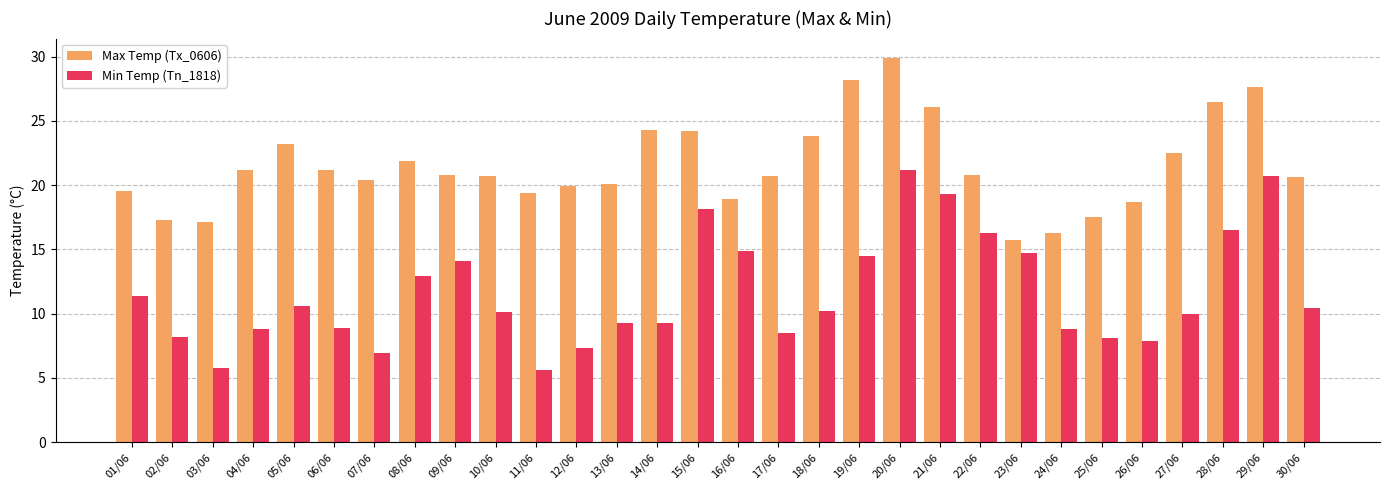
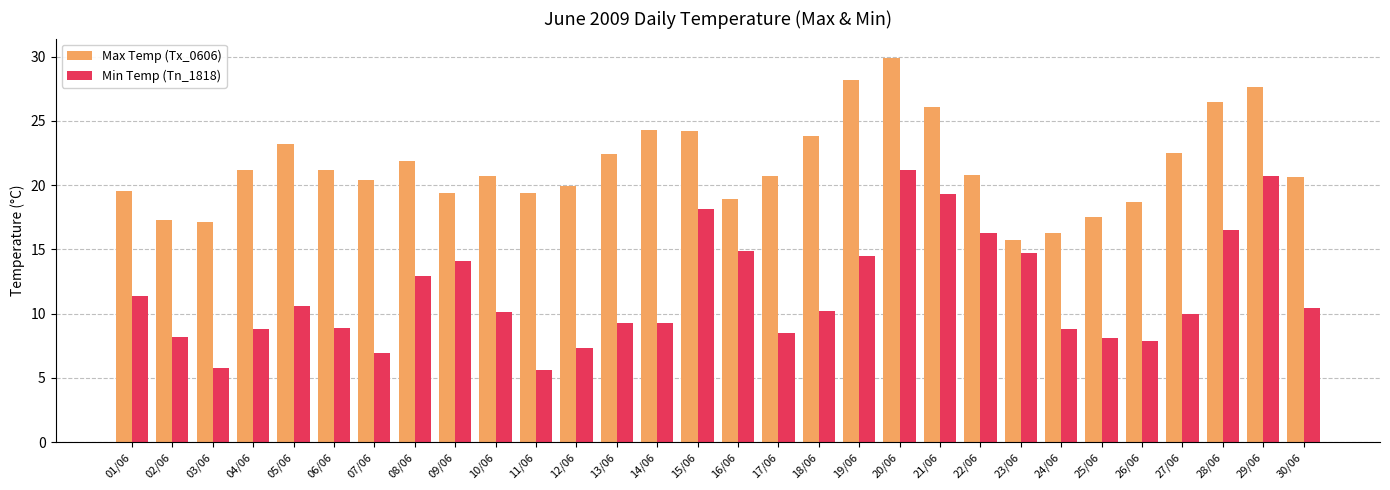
  {
    "Max Temp (Tx_0606)": {
      "01/06": 19.5,
      "02/06": 17.3,
      "03/06": 17.1,
      "04/06": 21.2,
      "05/06": 23.2,
      "06/06": 21.2,
      "07/06": 20.4,
      "08/06": 21.9,
-     "09/06": 20.8,
+     "09/06": 19.4,
      "10/06": 20.7,
      "11/06": 19.4,
      "12/06": 19.9,
-     "13/06": 20.1,
+     "13/06": 22.4,
      "14/06": 24.3,
      "15/06": 24.2,
      "16/06": 18.9,
      "17/06": 20.7,
      "18/06": 23.8,
      "19/06": 28.2,
      "20/06": 29.9,
      "21/06": 26.1,
      "22/06": 20.8,
      "23/06": 15.7,
      "24/06": 16.3,
      "25/06": 17.5,
      "26/06": 18.7,
      "27/06": 22.5,
      "28/06": 26.5,
      "29/06": 27.6,
      "30/06": 20.6
    },
    "Min Temp (Tn_1818)": {
      "01/06": 11.4,
      "02/06": 8.2,
      "03/06": 5.8,
      "04/06": 8.8,
      "05/06": 10.6,
      "06/06": 8.9,
      "07/06": 6.9,
      "08/06": 12.9,
      "09/06": 14.1,
      "10/06": 10.1,
      "11/06": 5.6,
      "12/06": 7.3,
      "13/06": 9.3,
      "14/06": 9.3,
      "15/06": 18.1,
      "16/06": 14.9,
      "17/06": 8.5,
      "18/06": 10.2,
      "19/06": 14.5,
      "20/06": 21.2,
      "21/06": 19.3,
      "22/06": 16.3,
      "23/06": 14.7,
      "24/06": 8.8,
      "25/06": 8.1,
      "26/06": 7.9,
      "27/06": 10.0,
      "28/06": 16.5,
      "29/06": 20.7,
      "30/06": 10.4
    }
  }
